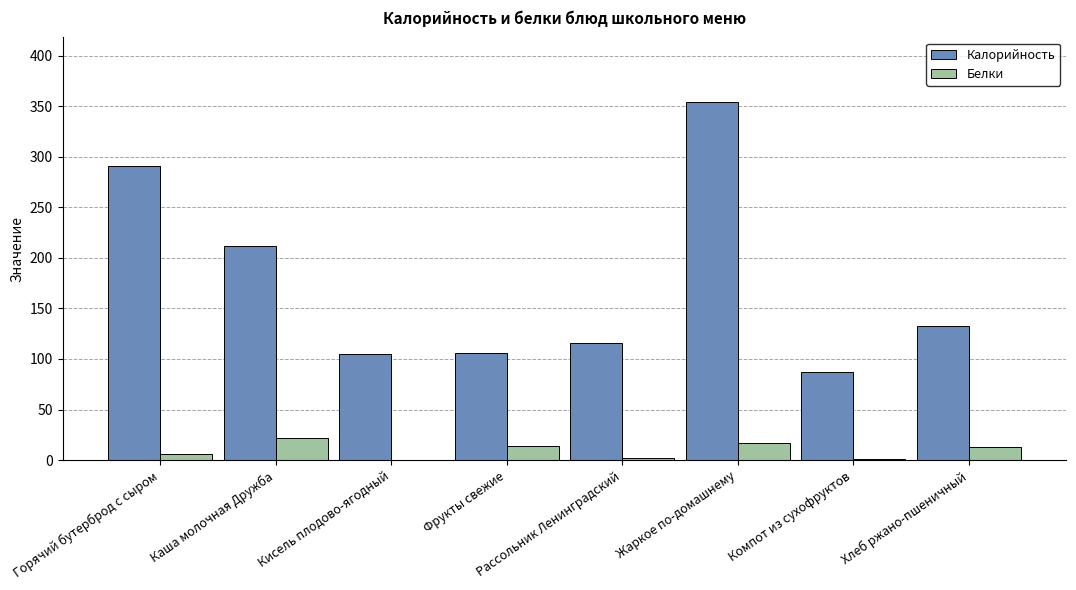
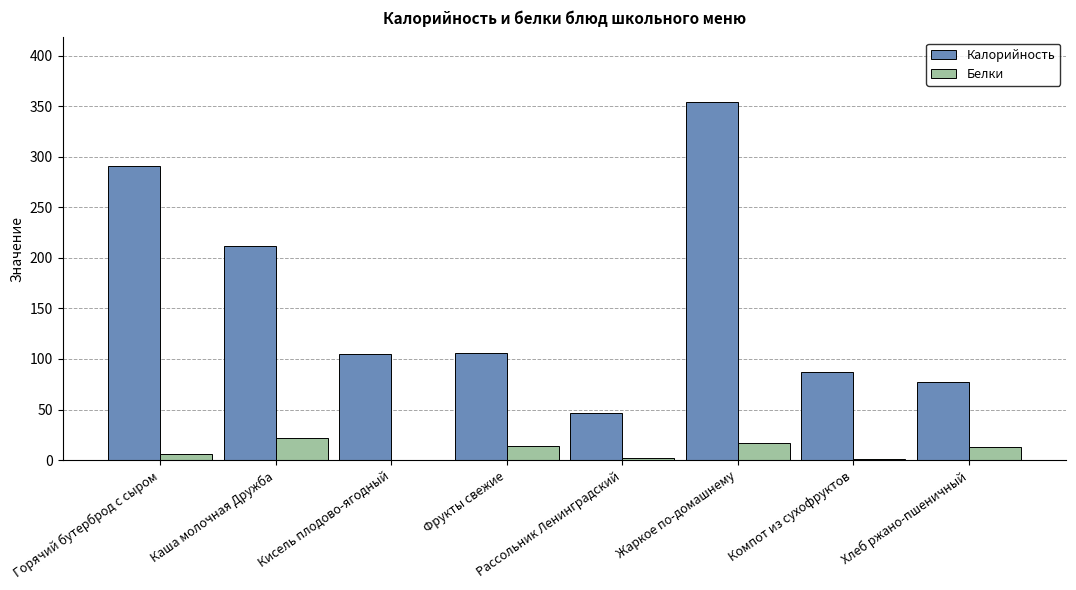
  {
    "Калорийность": {
      "Горячий бутерброд с сыром": 291,
      "Каша молочная Дружба": 211,
      "Кисель плодово-ягодный": 105,
      "Фрукты свежие": 106,
-     "Рассольник Ленинградский": 115,
+     "Рассольник Ленинградский": 47,
      "Жаркое по-домашнему": 354,
      "Компот из сухофруктов": 88,
-     "Хлеб ржано-пшеничный": 133
+     "Хлеб ржано-пшеничный": 77
    },
    "Белки": {
      "Горячий бутерброд с сыром": 6,
      "Каша молочная Дружба": 22,
      "Фрукты свежие": 14,
      "Жаркое по-домашнему": 17,
      "Хлеб ржано-пшеничный": 13
    }
  }
